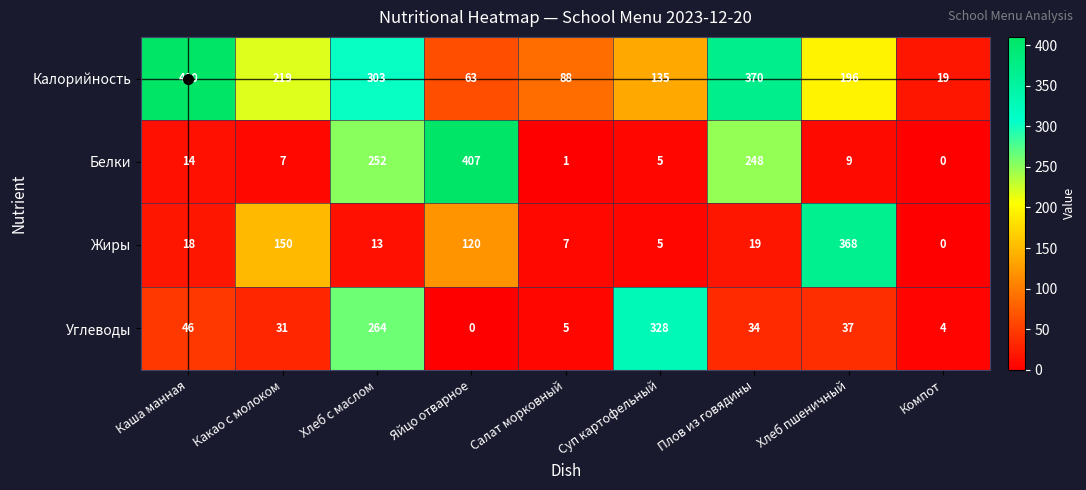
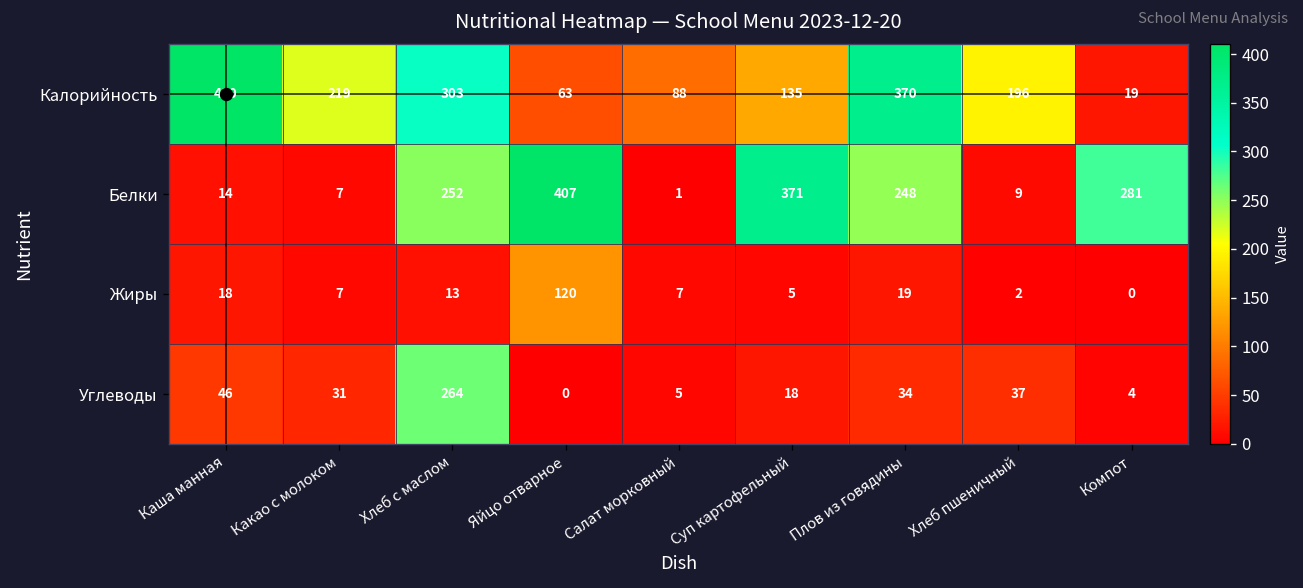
  {
    "Калорийность": {
      "Какао с молоком": 219,
      "Хлеб с маслом": 303,
      "Яйцо отварное": 63,
      "Салат морковный": 88,
      "Суп картофельный": 135,
      "Плов из говядины": 370,
      "Хлеб пшеничный": 196,
      "Компот": 19
    },
    "Белки": {
      "Каша манная": 14,
      "Какао с молоком": 7,
      "Хлеб с маслом": 252,
      "Яйцо отварное": 407,
      "Салат морковный": 1,
-     "Суп картофельный": 5,
+     "Суп картофельный": 371,
      "Плов из говядины": 248,
      "Хлеб пшеничный": 9,
-     "Компот": 0
+     "Компот": 281
    },
    "Жиры": {
      "Каша манная": 18,
-     "Какао с молоком": 150,
+     "Какао с молоком": 7,
      "Хлеб с маслом": 13,
      "Яйцо отварное": 120,
      "Салат морковный": 7,
      "Суп картофельный": 5,
      "Плов из говядины": 19,
-     "Хлеб пшеничный": 368,
+     "Хлеб пшеничный": 2,
      "Компот": 0
    },
    "Углеводы": {
      "Каша манная": 46,
      "Какао с молоком": 31,
      "Хлеб с маслом": 264,
      "Яйцо отварное": 0,
      "Салат морковный": 5,
-     "Суп картофельный": 328,
+     "Суп картофельный": 18,
      "Плов из говядины": 34,
      "Хлеб пшеничный": 37,
      "Компот": 4
    }
  }
